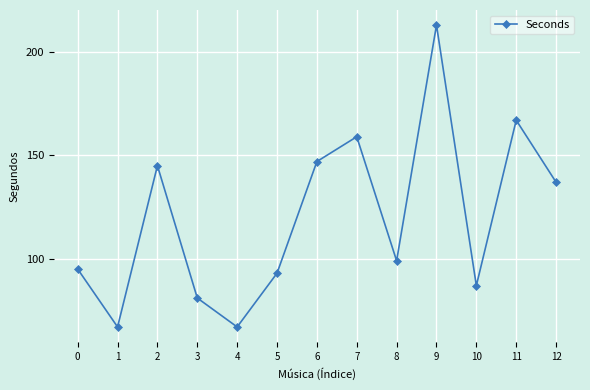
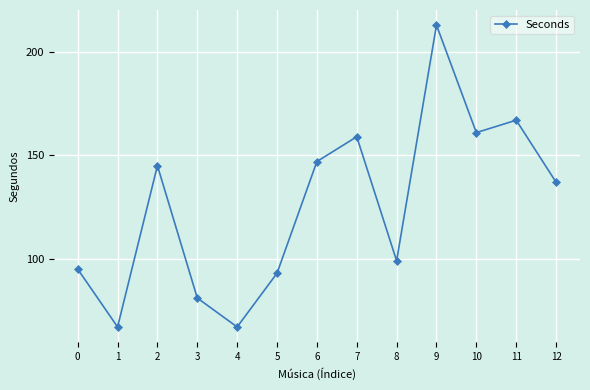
  {
    "0": 95,
    "1": 67,
    "2": 145,
    "3": 81,
    "4": 67,
    "5": 93,
    "6": 147,
    "7": 159,
    "8": 99,
    "9": 213,
-   "10": 87,
+   "10": 161,
    "11": 167,
    "12": 137
  }
